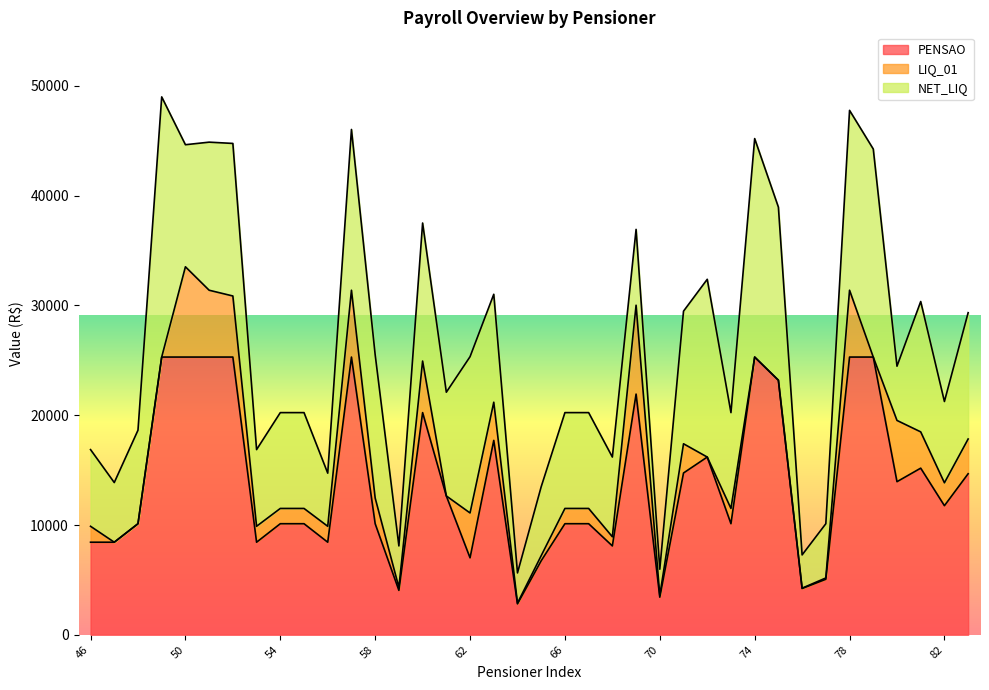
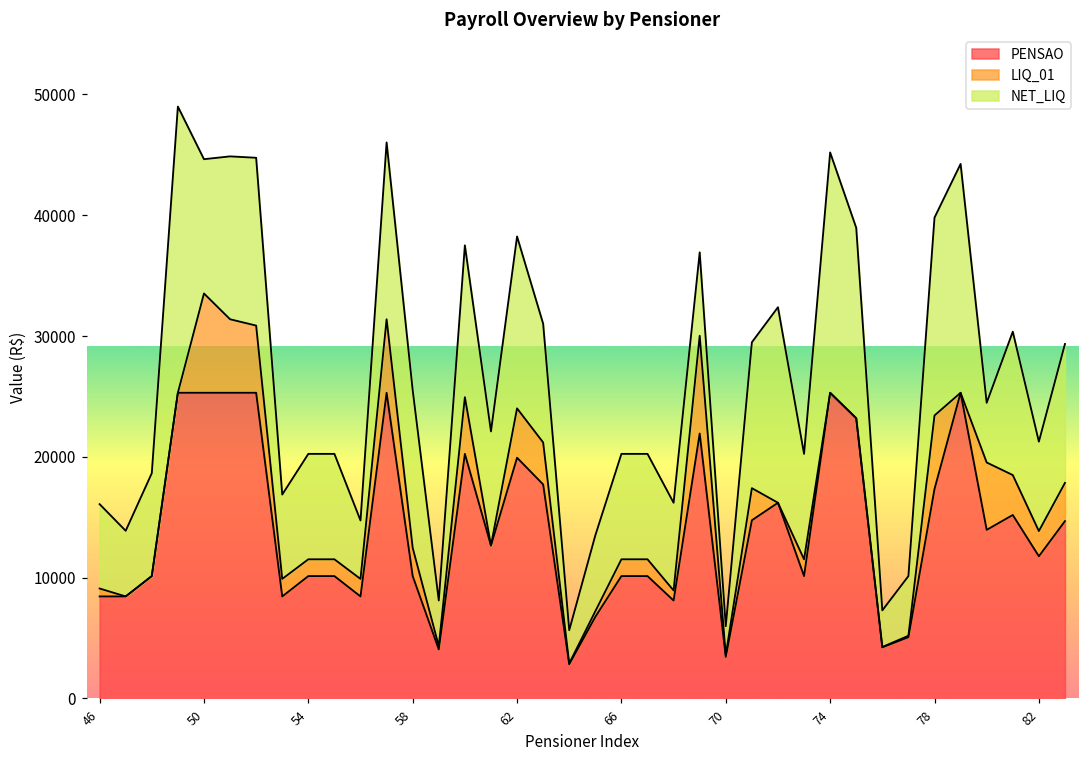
  {
    "PENSAO": {
      "46": 8400,
      "50": 25300,
      "54": 10100,
      "58": 10100,
-     "62": 7000,
+     "62": 19900,
      "66": 10100,
-     "78": 25300,
+     "78": 17300,
      "82": 11800
    },
    "LIQ_01": {
-     "46": 1500,
+     "46": 700,
      "50": 8200,
      "54": 1400,
      "58": 2300,
      "62": 4100,
      "66": 1400,
      "78": 6100,
      "82": 2100
    },
    "NET_LIQ": {
      "46": 7000,
      "50": 11100,
      "54": 8700,
      "58": 13100,
      "62": 14200,
      "66": 8700,
      "70": 2400,
      "74": 19900,
      "78": 16400,
      "82": 7400
    }
  }
